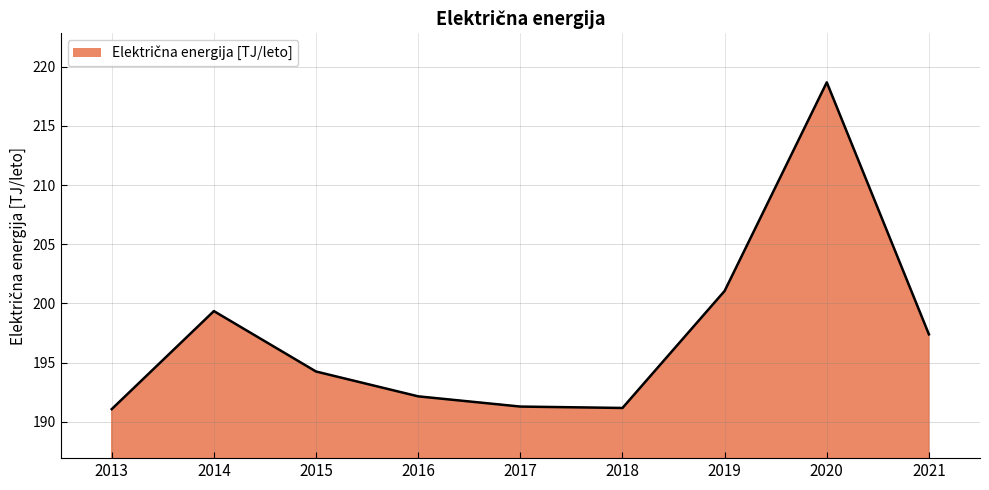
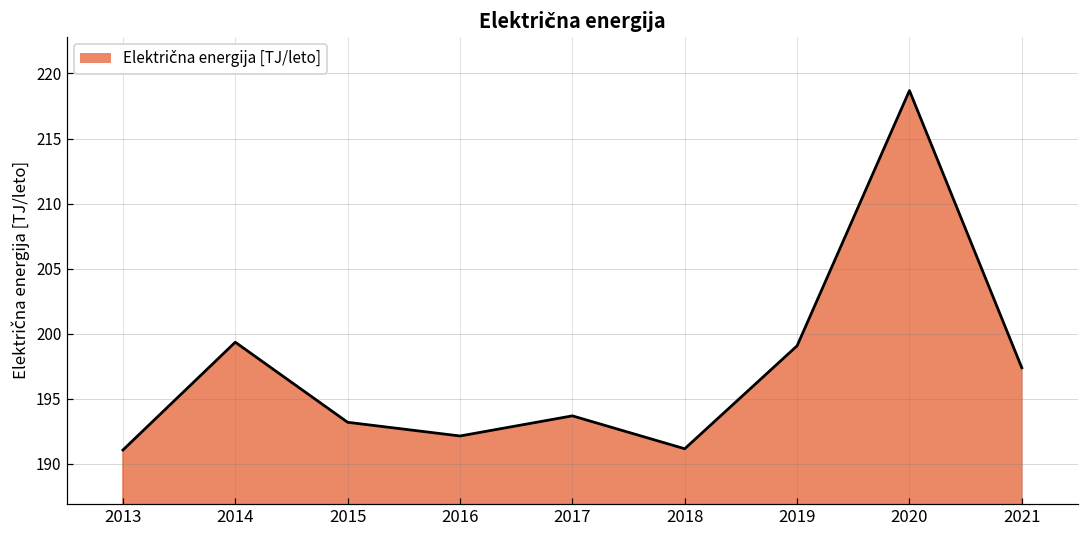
  {
    "2013": 191.1,
    "2014": 199.3,
-   "2015": 194.2,
+   "2015": 193.2,
    "2016": 192.1,
-   "2017": 191.3,
+   "2017": 193.7,
    "2018": 191.2,
-   "2019": 201.1,
+   "2019": 199.1,
    "2020": 218.7,
    "2021": 197.4
  }
